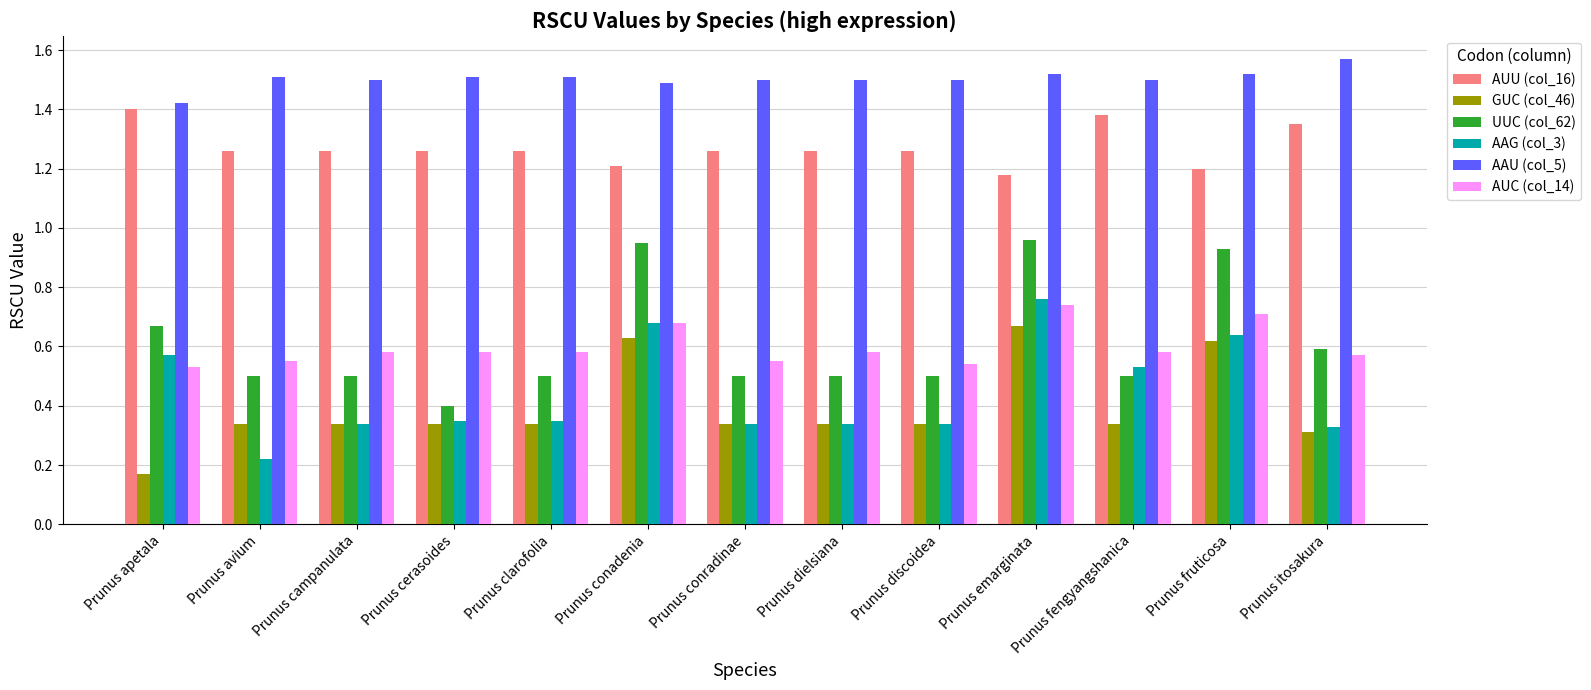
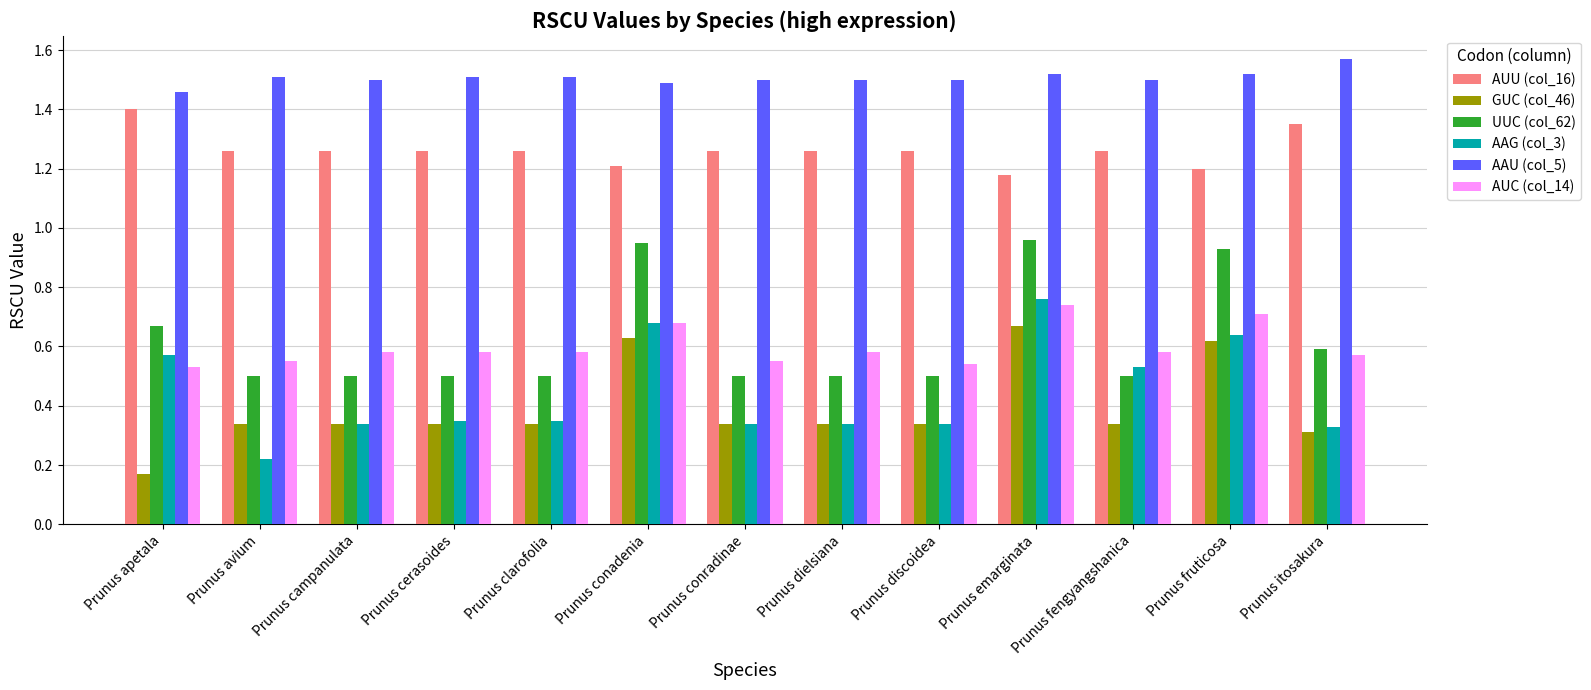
  {
    "AUU (col_16)": {
      "Prunus apetala": 1.40,
      "Prunus avium": 1.26,
      "Prunus campanulata": 1.26,
      "Prunus cerasoides": 1.26,
      "Prunus clarofolia": 1.26,
      "Prunus conadenia": 1.21,
      "Prunus conradinae": 1.26,
      "Prunus dielsiana": 1.26,
      "Prunus discoidea": 1.26,
      "Prunus emarginata": 1.18,
-     "Prunus fengyangshanica": 1.38,
+     "Prunus fengyangshanica": 1.26,
      "Prunus fruticosa": 1.20,
      "Prunus itosakura": 1.35
    },
    "GUC (col_46)": {
      "Prunus apetala": 0.17,
      "Prunus avium": 0.34,
      "Prunus campanulata": 0.34,
      "Prunus cerasoides": 0.34,
      "Prunus clarofolia": 0.34,
      "Prunus conadenia": 0.63,
      "Prunus conradinae": 0.34,
      "Prunus dielsiana": 0.34,
      "Prunus discoidea": 0.34,
      "Prunus emarginata": 0.67,
      "Prunus fengyangshanica": 0.34,
      "Prunus fruticosa": 0.62,
      "Prunus itosakura": 0.31
    },
    "UUC (col_62)": {
      "Prunus apetala": 0.67,
      "Prunus avium": 0.5,
      "Prunus campanulata": 0.5,
-     "Prunus cerasoides": 0.4,
+     "Prunus cerasoides": 0.5,
      "Prunus clarofolia": 0.5,
      "Prunus conadenia": 0.95,
      "Prunus conradinae": 0.5,
      "Prunus dielsiana": 0.5,
      "Prunus discoidea": 0.5,
      "Prunus emarginata": 0.96,
      "Prunus fengyangshanica": 0.5,
      "Prunus fruticosa": 0.93,
      "Prunus itosakura": 0.59
    },
    "AAG (col_3)": {
      "Prunus apetala": 0.57,
      "Prunus avium": 0.22,
      "Prunus campanulata": 0.34,
      "Prunus cerasoides": 0.35,
      "Prunus clarofolia": 0.35,
      "Prunus conadenia": 0.68,
      "Prunus conradinae": 0.34,
      "Prunus dielsiana": 0.34,
      "Prunus discoidea": 0.34,
      "Prunus emarginata": 0.76,
      "Prunus fengyangshanica": 0.53,
      "Prunus fruticosa": 0.64,
      "Prunus itosakura": 0.33
    },
    "AAU (col_5)": {
-     "Prunus apetala": 1.42,
+     "Prunus apetala": 1.46,
      "Prunus avium": 1.51,
      "Prunus campanulata": 1.50,
      "Prunus cerasoides": 1.51,
      "Prunus clarofolia": 1.51,
      "Prunus conadenia": 1.49,
      "Prunus conradinae": 1.50,
      "Prunus dielsiana": 1.50,
      "Prunus discoidea": 1.50,
      "Prunus emarginata": 1.52,
      "Prunus fengyangshanica": 1.50,
      "Prunus fruticosa": 1.52,
      "Prunus itosakura": 1.57
    },
    "AUC (col_14)": {
      "Prunus apetala": 0.53,
      "Prunus avium": 0.55,
      "Prunus campanulata": 0.58,
      "Prunus cerasoides": 0.58,
      "Prunus clarofolia": 0.58,
      "Prunus conadenia": 0.68,
      "Prunus conradinae": 0.55,
      "Prunus dielsiana": 0.58,
      "Prunus discoidea": 0.54,
      "Prunus emarginata": 0.74,
      "Prunus fengyangshanica": 0.58,
      "Prunus fruticosa": 0.71,
      "Prunus itosakura": 0.57
    }
  }
